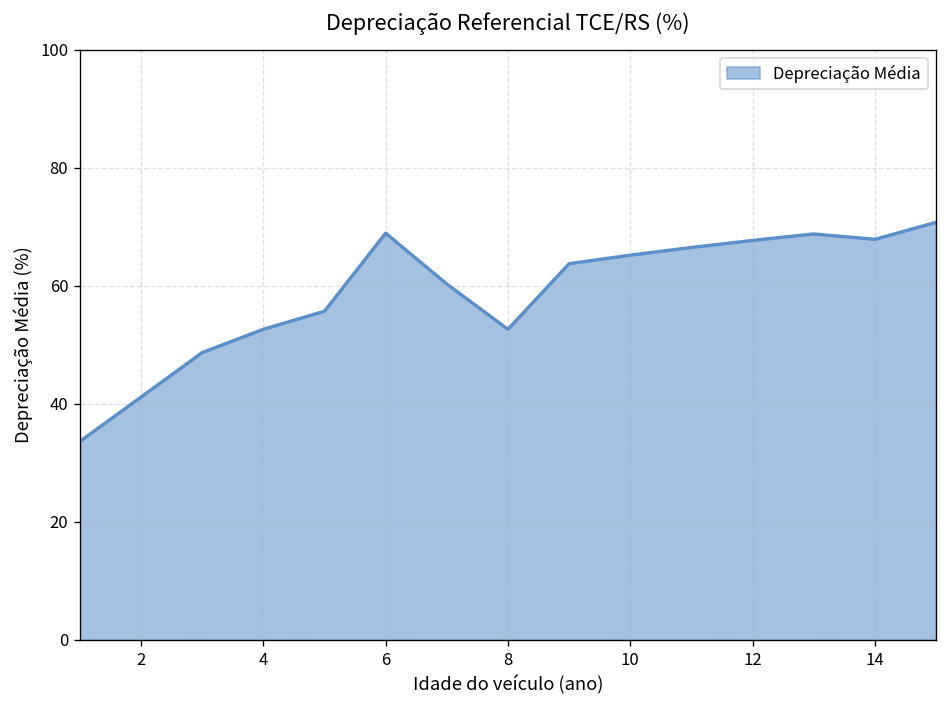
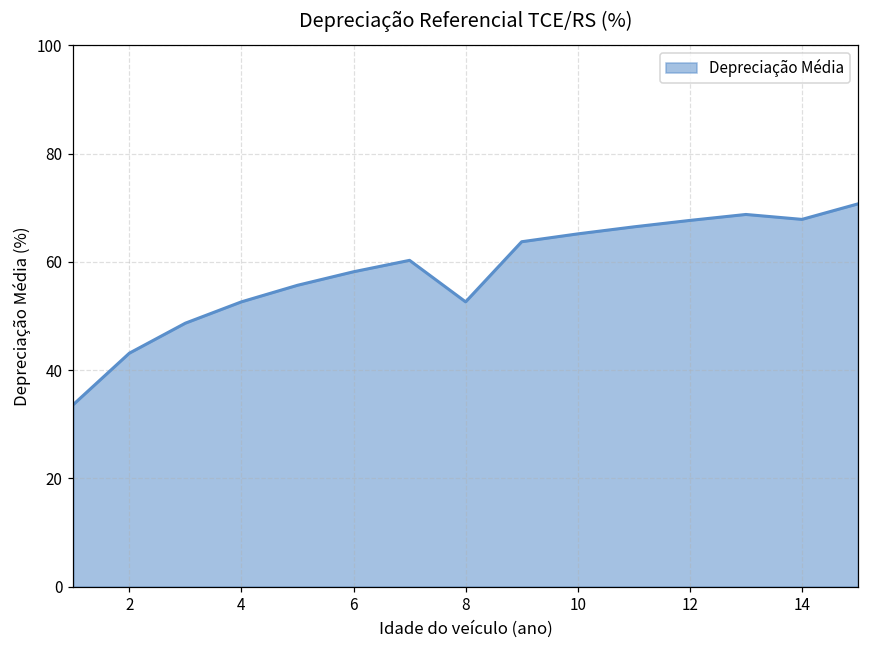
  {
-   "2": 41,
+   "2": 43,
    "4": 53,
-   "6": 69,
+   "6": 58,
    "8": 53,
    "10": 65,
    "12": 68,
    "14": 68
  }
